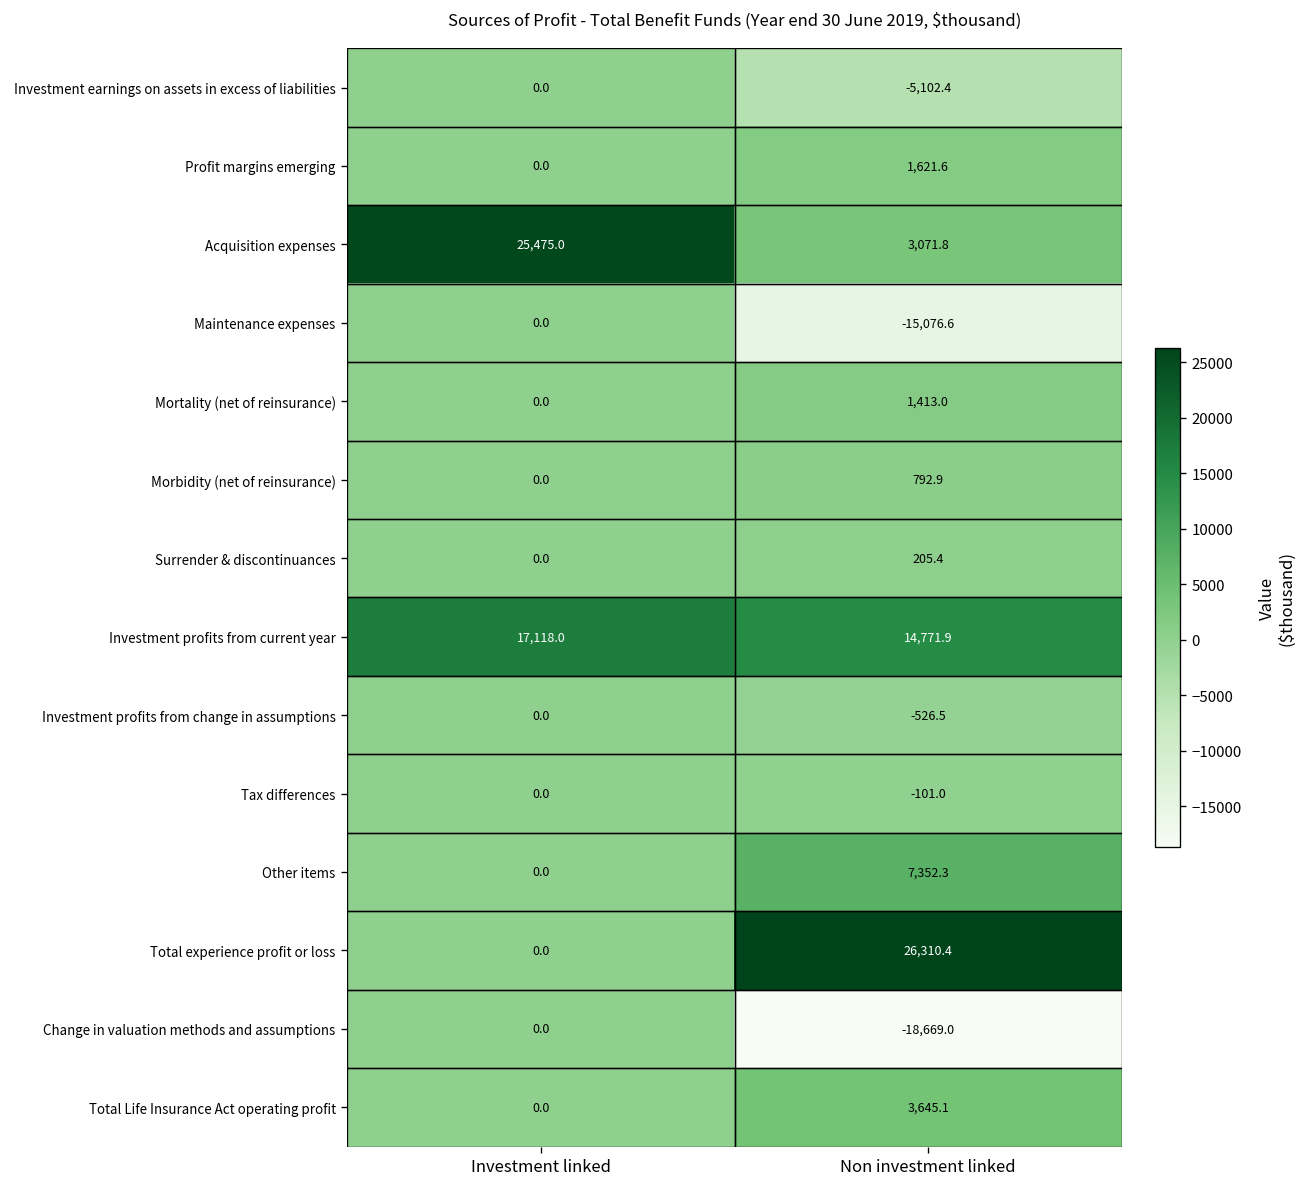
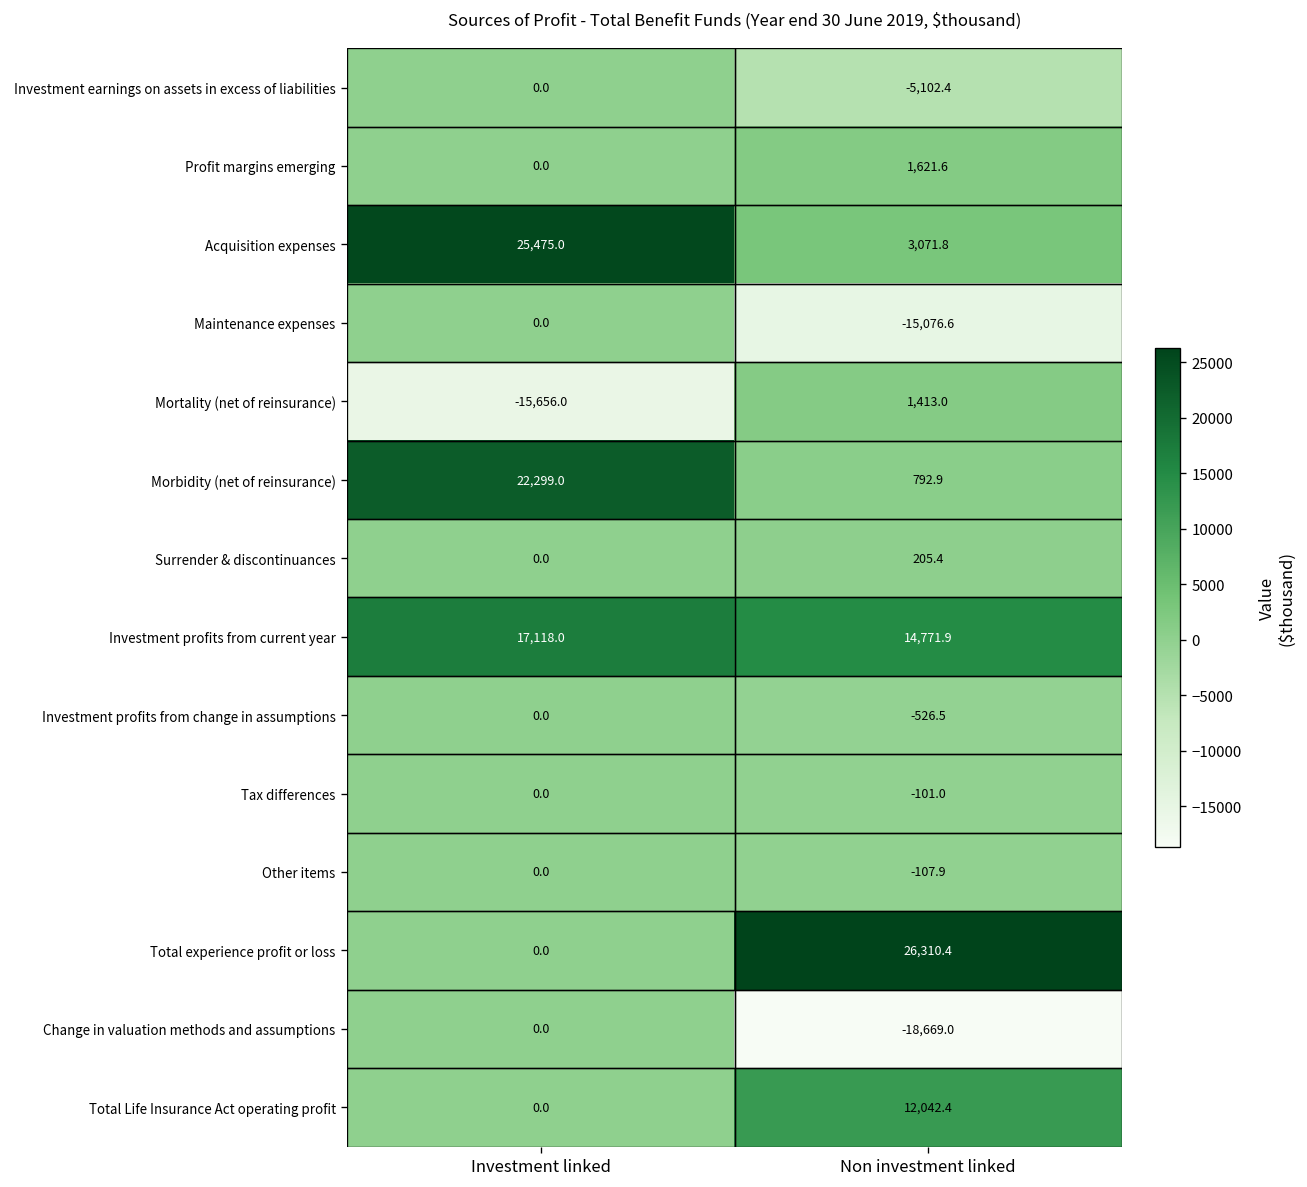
  {
    "Investment earnings on assets in excess of liabilities": {
      "Investment linked": "0.0",
      "Non investment linked": "-5,102.4"
    },
    "Profit margins emerging": {
      "Investment linked": "0.0",
      "Non investment linked": "1,621.6"
    },
    "Acquisition expenses": {
      "Investment linked": "25,475.0",
      "Non investment linked": "3,071.8"
    },
    "Maintenance expenses": {
      "Investment linked": "0.0",
      "Non investment linked": "-15,076.6"
    },
    "Mortality (net of reinsurance)": {
-     "Investment linked": "0.0",
+     "Investment linked": "-15,656.0",
      "Non investment linked": "1,413.0"
    },
    "Morbidity (net of reinsurance)": {
-     "Investment linked": "0.0",
+     "Investment linked": "22,299.0",
      "Non investment linked": "792.9"
    },
    "Surrender & discontinuances": {
      "Investment linked": "0.0",
      "Non investment linked": "205.4"
    },
    "Investment profits from current year": {
      "Investment linked": "17,118.0",
      "Non investment linked": "14,771.9"
    },
    "Investment profits from change in assumptions": {
      "Investment linked": "0.0",
      "Non investment linked": "-526.5"
    },
    "Tax differences": {
      "Investment linked": "0.0",
      "Non investment linked": "-101.0"
    },
    "Other items": {
      "Investment linked": "0.0",
-     "Non investment linked": "7,352.3"
+     "Non investment linked": "-107.9"
    },
    "Total experience profit or loss": {
      "Investment linked": "0.0",
      "Non investment linked": "26,310.4"
    },
    "Change in valuation methods and assumptions": {
      "Investment linked": "0.0",
      "Non investment linked": "-18,669.0"
    },
    "Total Life Insurance Act operating profit": {
      "Investment linked": "0.0",
-     "Non investment linked": "3,645.1"
+     "Non investment linked": "12,042.4"
    }
  }
